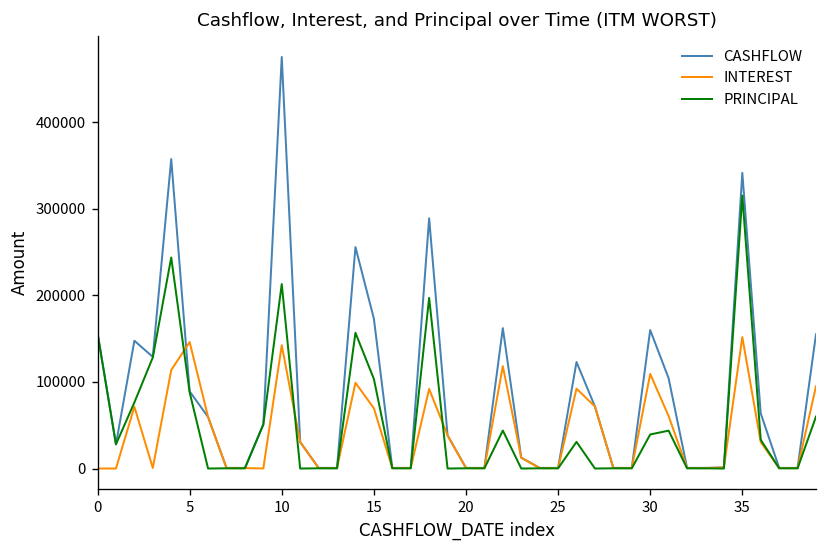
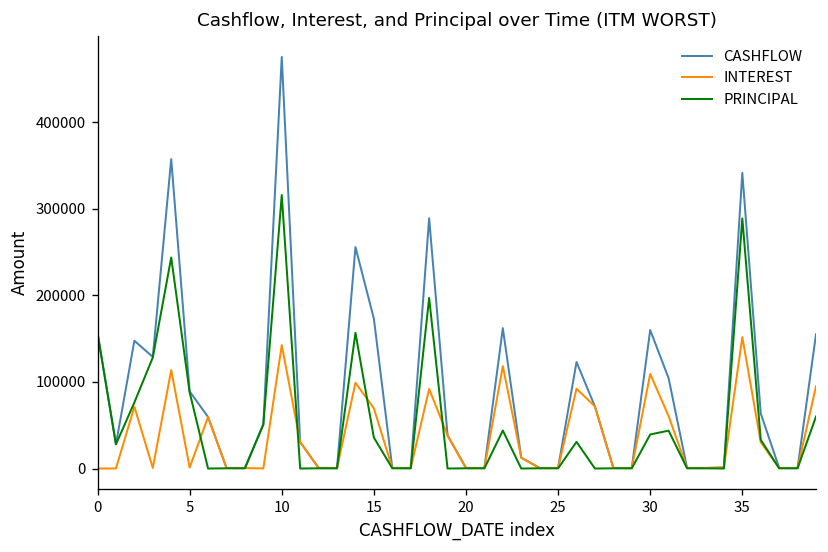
  {
    "CASHFLOW": {
      "10": 480000,
      "15": 170000,
      "30": 160000,
      "35": 340000
    },
    "INTEREST": {
      "0": 0,
-     "5": 150000,
+     "5": 0,
      "10": 140000,
      "15": 70000,
      "30": 110000,
      "35": 150000
    },
    "PRINCIPAL": {
-     "10": 210000,
-     "15": 100000,
+     "10": 320000,
+     "15": 40000,
      "30": 40000,
-     "35": 310000
+     "35": 290000
    }
  }
